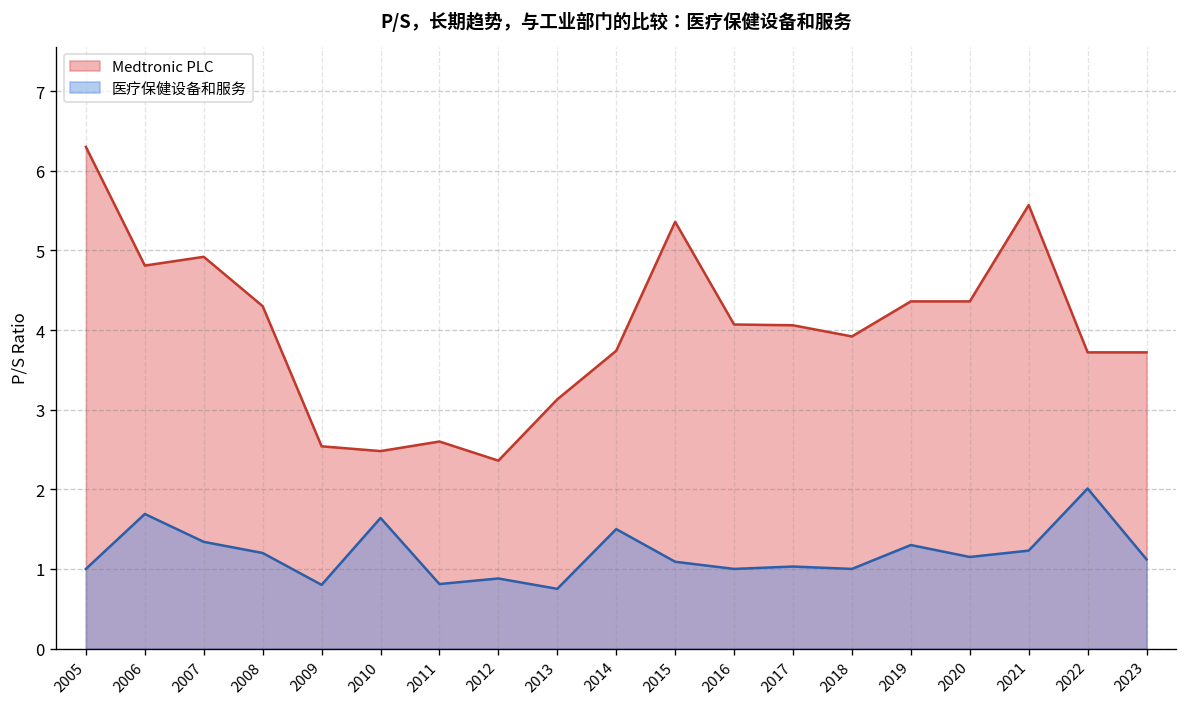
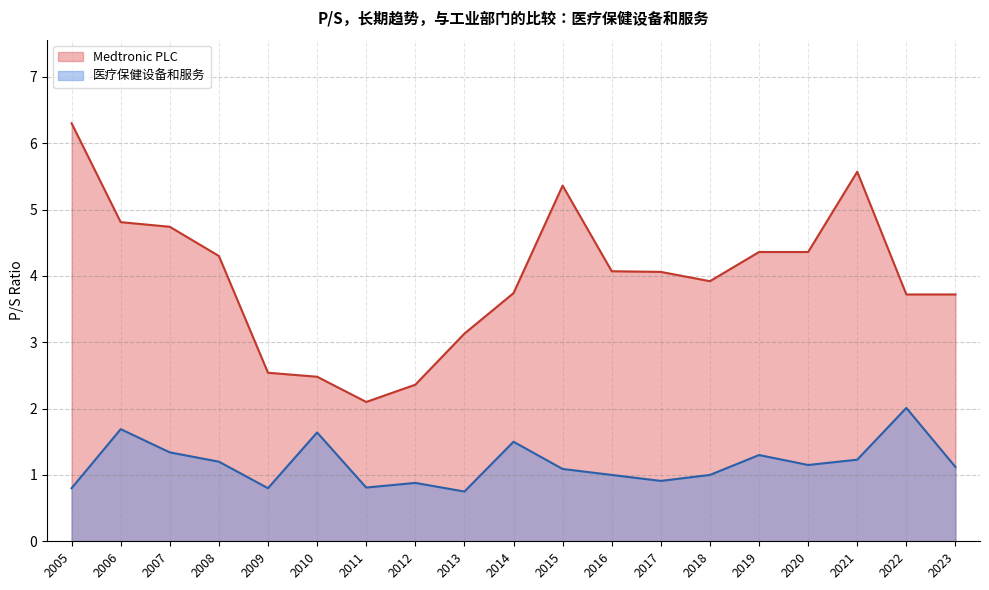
  {
    "Medtronic PLC": {
      "2005": 6.3,
      "2006": 4.8,
-     "2007": 4.9,
+     "2007": 4.7,
      "2008": 4.3,
      "2009": 2.5,
      "2010": 2.5,
-     "2011": 2.6,
+     "2011": 2.1,
      "2012": 2.4,
      "2013": 3.1,
      "2014": 3.7,
      "2015": 5.4,
      "2016": 4.1,
      "2017": 4.1,
      "2018": 3.9,
      "2019": 4.4,
      "2020": 4.4,
      "2021": 5.6,
      "2022": 3.7,
      "2023": 3.7
    },
    "医疗保健设备和服务": {
-     "2005": 1.0,
+     "2005": 0.8,
      "2006": 1.7,
      "2007": 1.3,
      "2008": 1.2,
      "2009": 0.8,
      "2010": 1.6,
      "2011": 0.8,
      "2012": 0.9,
      "2013": 0.8,
      "2014": 1.5,
      "2015": 1.1,
      "2016": 1.0,
-     "2017": 1.0,
+     "2017": 0.9,
      "2018": 1.0,
      "2019": 1.3,
      "2020": 1.2,
      "2021": 1.2,
      "2022": 2.0,
      "2023": 1.1
    }
  }
